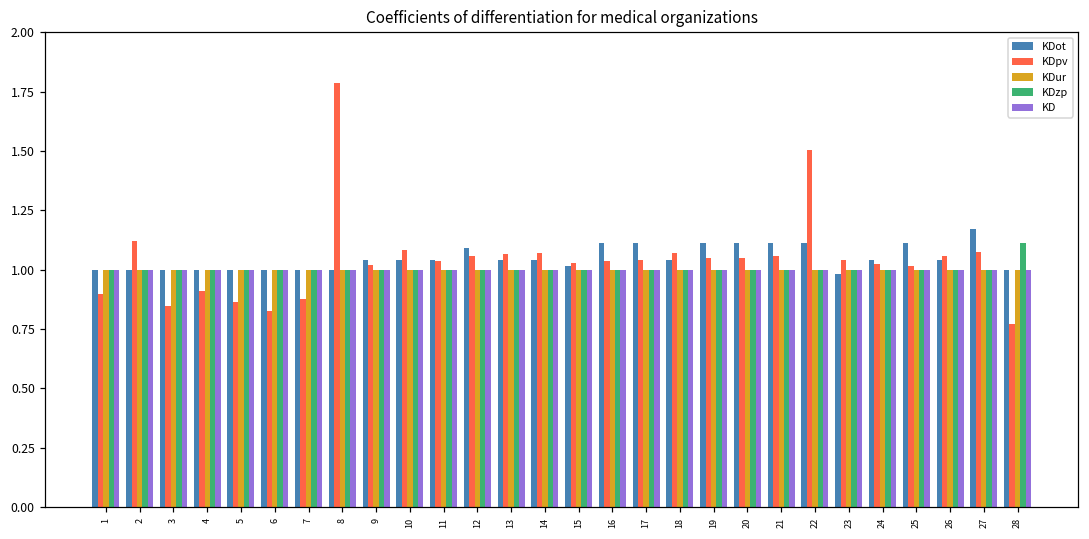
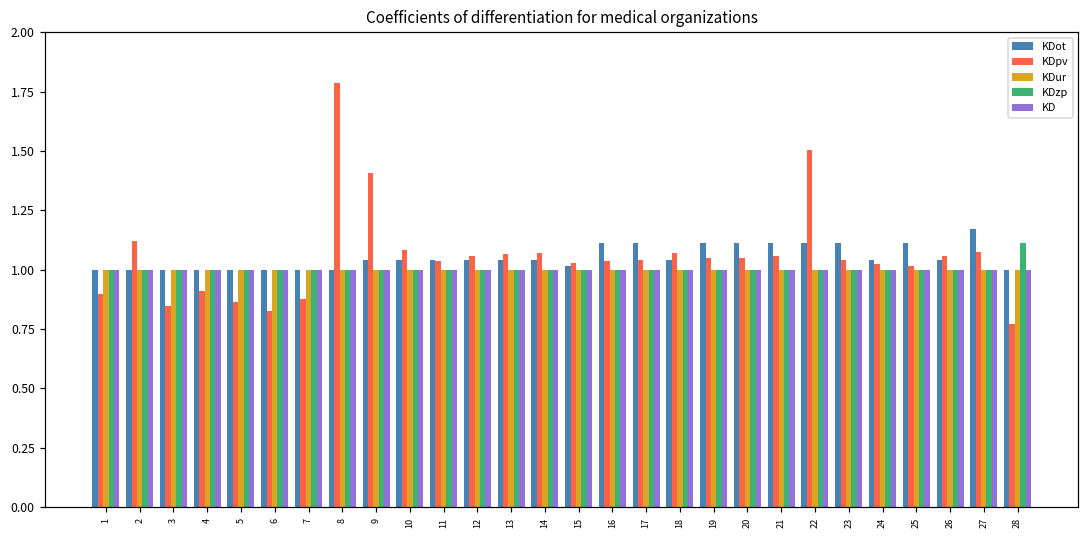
  {
    "KDot": {
      "1": 1.00,
      "2": 1.00,
      "3": 1.00,
      "4": 1.00,
      "5": 1.00,
      "6": 1.00,
      "7": 1.00,
      "8": 1.00,
      "9": 1.04,
      "10": 1.04,
      "11": 1.04,
-     "12": 1.09,
+     "12": 1.04,
      "13": 1.04,
      "14": 1.04,
      "15": 1.02,
      "16": 1.11,
      "17": 1.11,
      "18": 1.04,
      "19": 1.11,
      "20": 1.11,
      "21": 1.11,
      "22": 1.11,
-     "23": 0.98,
+     "23": 1.11,
      "24": 1.04,
      "25": 1.11,
      "26": 1.04,
      "27": 1.17,
      "28": 1.00
    },
    "KDpv": {
      "1": 0.90,
      "2": 1.12,
      "3": 0.85,
      "4": 0.91,
      "5": 0.86,
      "6": 0.82,
      "7": 0.88,
      "8": 1.79,
-     "9": 1.02,
+     "9": 1.41,
      "10": 1.08,
      "11": 1.04,
      "12": 1.06,
      "13": 1.07,
      "14": 1.07,
      "15": 1.03,
      "16": 1.04,
      "17": 1.04,
      "18": 1.07,
      "19": 1.05,
      "20": 1.05,
      "21": 1.06,
      "22": 1.50,
      "23": 1.04,
      "24": 1.02,
      "25": 1.02,
      "26": 1.06,
      "27": 1.07,
      "28": 0.77
    },
    "KDur": {
      "1": 1.00,
      "2": 1.00,
      "3": 1.00,
      "4": 1.00,
      "5": 1.00,
      "6": 1.00,
      "7": 1.00,
      "8": 1.00,
      "9": 1.00,
      "10": 1.00,
      "11": 1.00,
      "12": 1.00,
      "13": 1.00,
      "14": 1.00,
      "15": 1.00,
      "16": 1.00,
      "17": 1.00,
      "18": 1.00,
      "19": 1.00,
      "20": 1.00,
      "21": 1.00,
      "22": 1.00,
      "23": 1.00,
      "24": 1.00,
      "25": 1.00,
      "26": 1.00,
      "27": 1.00,
      "28": 1.00
    },
    "KDzp": {
      "1": 1.00,
      "2": 1.00,
      "3": 1.00,
      "4": 1.00,
      "5": 1.00,
      "6": 1.00,
      "7": 1.00,
      "8": 1.00,
      "9": 1.00,
      "10": 1.00,
      "11": 1.00,
      "12": 1.00,
      "13": 1.00,
      "14": 1.00,
      "15": 1.00,
      "16": 1.00,
      "17": 1.00,
      "18": 1.00,
      "19": 1.00,
      "20": 1.00,
      "21": 1.00,
      "22": 1.00,
      "23": 1.00,
      "24": 1.00,
      "25": 1.00,
      "26": 1.00,
      "27": 1.00,
      "28": 1.11
    },
    "KD": {
      "1": 1.00,
      "2": 1.00,
      "3": 1.00,
      "4": 1.00,
      "5": 1.00,
      "6": 1.00,
      "7": 1.00,
      "8": 1.00,
      "9": 1.00,
      "10": 1.00,
      "11": 1.00,
      "12": 1.00,
      "13": 1.00,
      "14": 1.00,
      "15": 1.00,
      "16": 1.00,
      "17": 1.00,
      "18": 1.00,
      "19": 1.00,
      "20": 1.00,
      "21": 1.00,
      "22": 1.00,
      "23": 1.00,
      "24": 1.00,
      "25": 1.00,
      "26": 1.00,
      "27": 1.00,
      "28": 1.00
    }
  }
